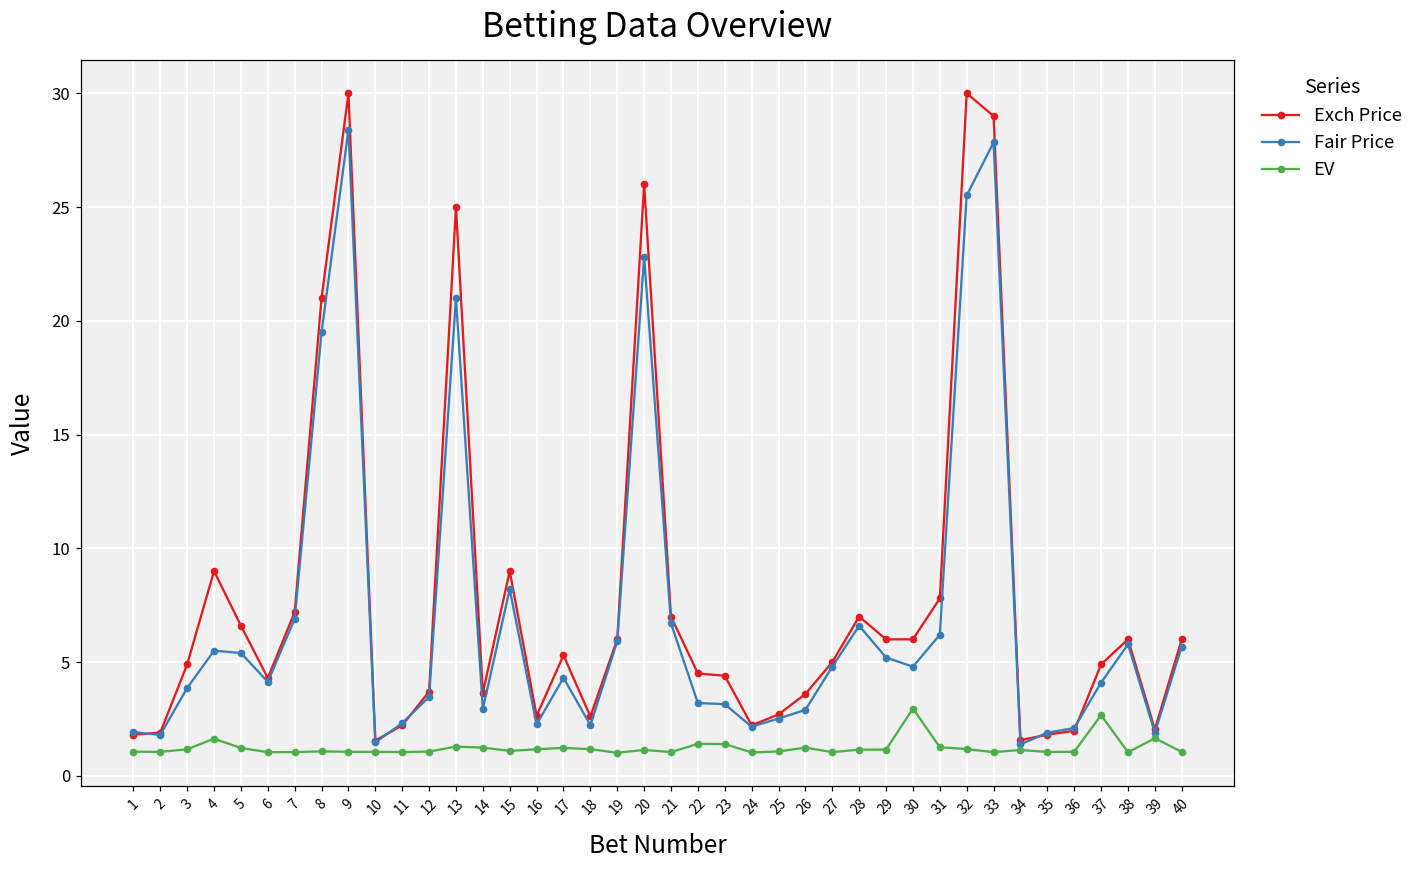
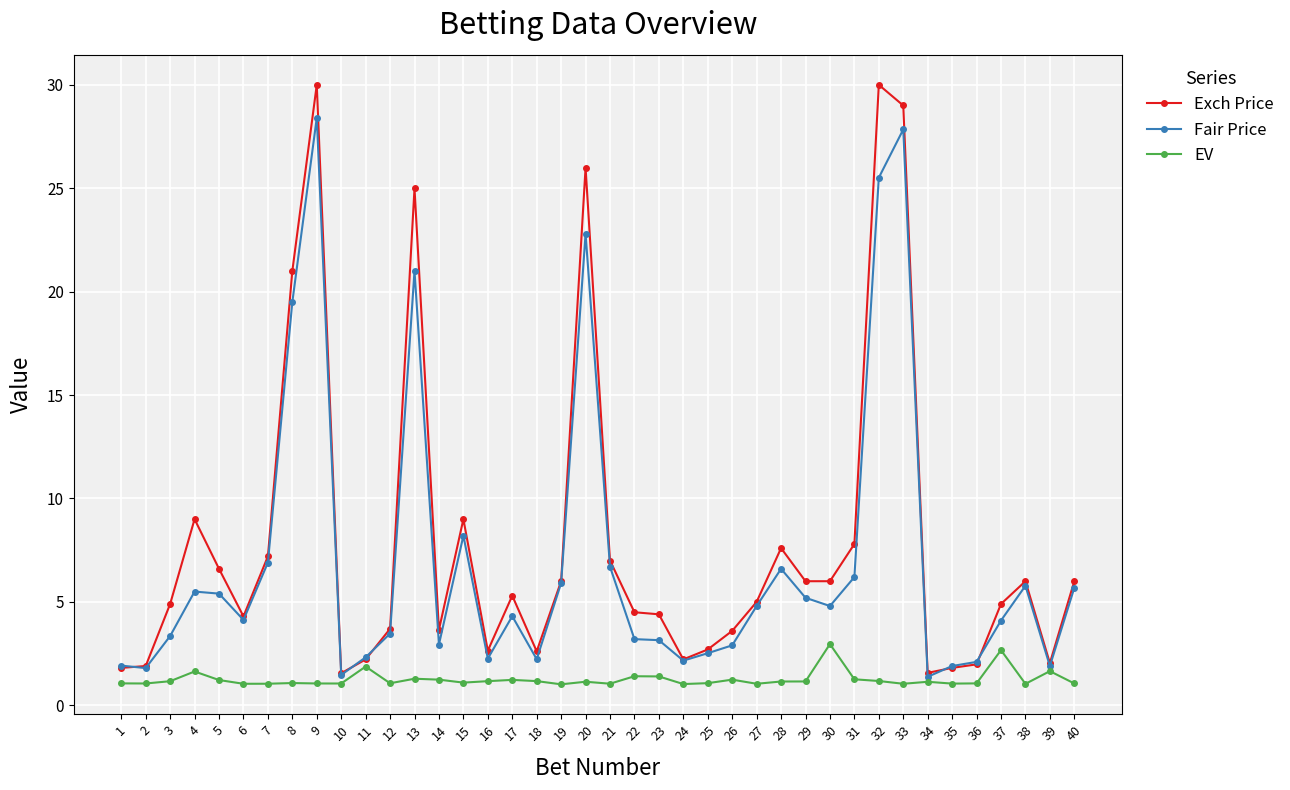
  {
    "Exch Price": {
      "3": 4.9,
      "4": 9.0,
      "5": 6.6,
      "6": 4.3,
      "7": 7.2,
      "8": 21.0,
      "9": 30.0,
      "12": 3.7,
      "13": 25.0,
      "14": 3.7,
      "15": 9.0,
      "16": 2.6,
      "17": 5.3,
      "18": 2.6,
      "20": 26.0,
      "21": 7.0,
      "22": 4.5,
      "23": 4.4,
      "25": 2.7,
      "26": 3.6,
      "27": 5.0,
-     "28": 7.0,
+     "28": 7.6,
      "29": 6.0,
      "30": 6.0,
      "31": 7.8,
      "32": 30.0,
      "33": 29.0,
      "34": 1.6,
      "37": 4.9,
      "38": 6.0,
      "39": 2.0,
      "40": 6.0
    },
    "Fair Price": {
-     "3": 3.9,
+     "3": 3.4,
      "4": 5.5,
      "5": 5.4,
      "6": 4.1,
      "7": 6.9,
      "8": 19.5,
      "9": 28.4,
      "12": 3.5,
      "13": 21.0,
      "14": 2.9,
      "15": 8.2,
      "16": 2.3,
      "17": 4.3,
      "18": 2.2,
      "20": 22.8,
      "21": 6.7,
      "22": 3.2,
      "23": 3.2,
      "25": 2.5,
      "26": 2.9,
      "27": 4.8,
      "28": 6.6,
      "29": 5.2,
      "30": 4.8,
      "31": 6.2,
      "32": 25.5,
      "33": 27.8,
      "34": 1.4,
      "37": 4.1,
      "38": 5.8,
      "39": 1.9,
      "40": 5.7
    },
    "EV": {
      "1": 1.1,
      "2": 1.1,
      "3": 1.2,
      "4": 1.6,
      "5": 1.2,
      "6": 1.0,
      "7": 1.0,
      "8": 1.1,
      "9": 1.1,
      "10": 1.1,
-     "11": 1.0,
+     "11": 1.9,
      "12": 1.1,
      "13": 1.3,
      "14": 1.2,
      "15": 1.1,
      "16": 1.2,
      "17": 1.2,
      "18": 1.2,
      "19": 1.0,
      "20": 1.1,
      "21": 1.0,
      "22": 1.4,
      "23": 1.4,
      "24": 1.0,
      "25": 1.1,
      "26": 1.2,
      "27": 1.0,
      "28": 1.2,
      "29": 1.2,
      "30": 3.0,
      "31": 1.3,
      "32": 1.2,
      "33": 1.0,
      "34": 1.1,
      "35": 1.0,
      "36": 1.1,
      "37": 2.7,
      "38": 1.0,
      "39": 1.7,
      "40": 1.1
    }
  }
